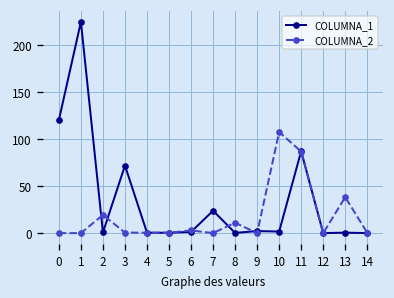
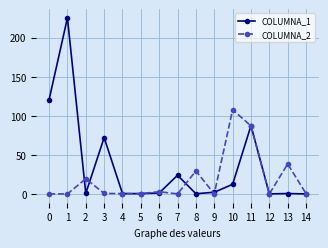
  {
    "COLUMNA_1": {
      "0": 120,
      "1": 230,
      "2": 0,
      "3": 70,
      "7": 20,
      "8": 0,
-     "10": 0,
+     "10": 10,
      "13": 0
    },
    "COLUMNA_2": {
      "0": 0,
      "1": 0,
      "2": 20,
      "3": 0,
      "7": 0,
-     "8": 10,
+     "8": 30,
      "10": 110,
      "13": 40
    }
  }
